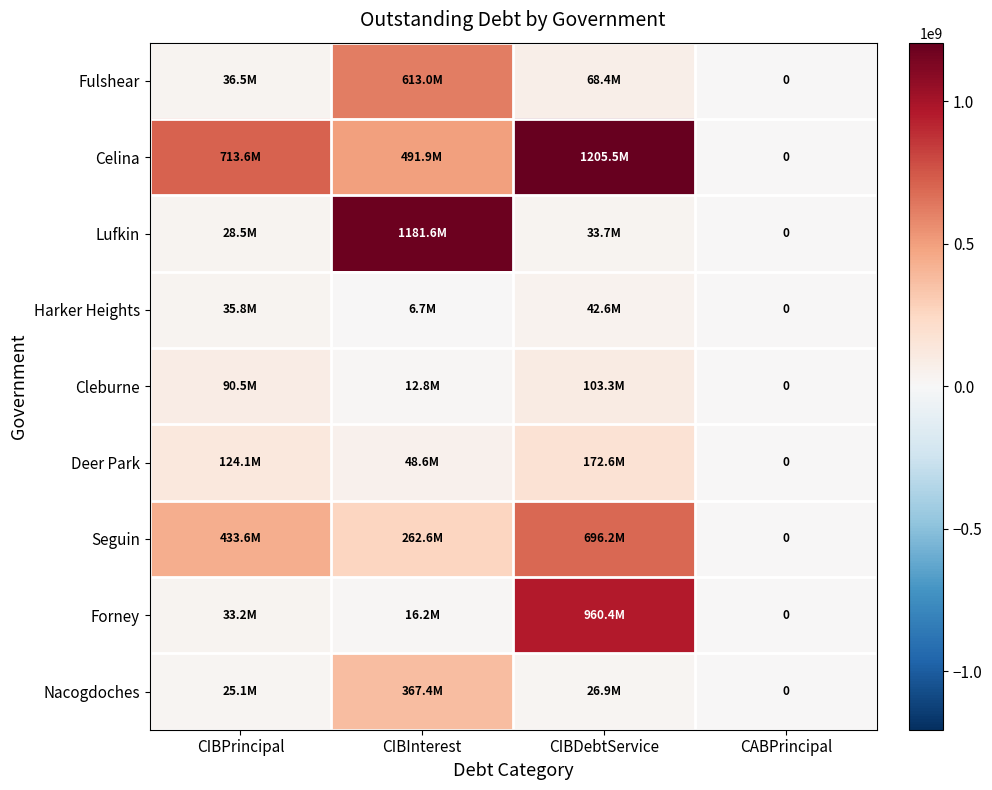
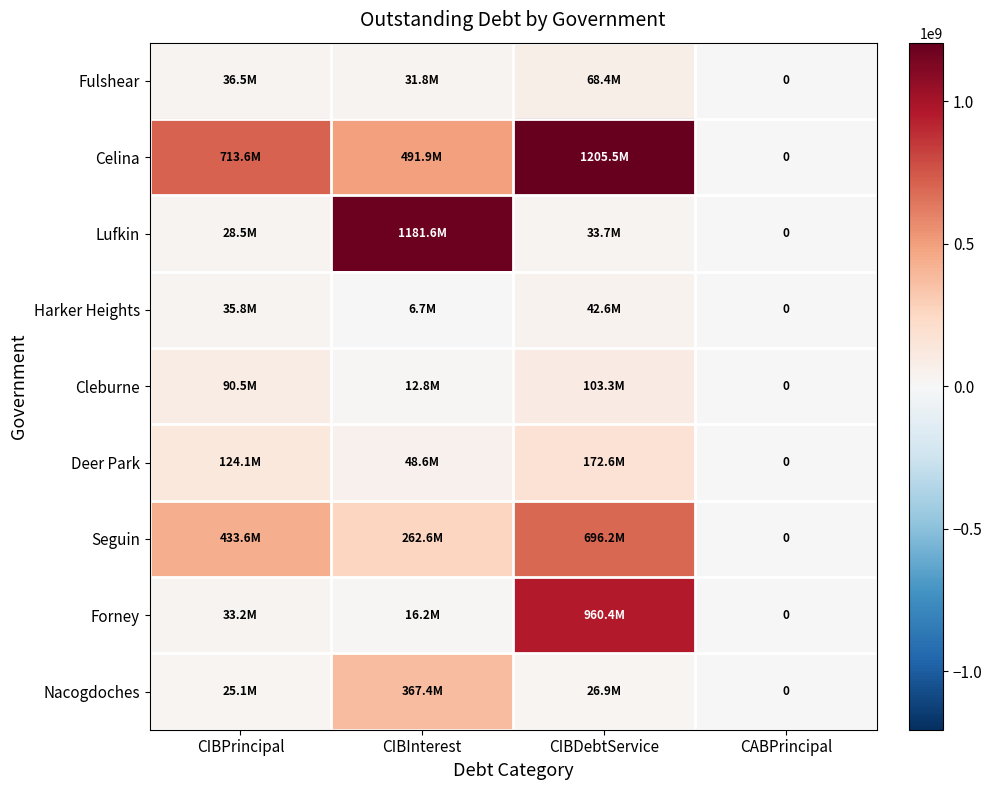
  {
    "Fulshear": {
      "CIBPrincipal": "36.5M",
-     "CIBInterest": "613.0M",
+     "CIBInterest": "31.8M",
      "CIBDebtService": "68.4M",
      "CABPrincipal": "0"
    },
    "Celina": {
      "CIBPrincipal": "713.6M",
      "CIBInterest": "491.9M",
      "CIBDebtService": "1205.5M",
      "CABPrincipal": "0"
    },
    "Lufkin": {
      "CIBPrincipal": "28.5M",
      "CIBInterest": "1181.6M",
      "CIBDebtService": "33.7M",
      "CABPrincipal": "0"
    },
    "Harker Heights": {
      "CIBPrincipal": "35.8M",
      "CIBInterest": "6.7M",
      "CIBDebtService": "42.6M",
      "CABPrincipal": "0"
    },
    "Cleburne": {
      "CIBPrincipal": "90.5M",
      "CIBInterest": "12.8M",
      "CIBDebtService": "103.3M",
      "CABPrincipal": "0"
    },
    "Deer Park": {
      "CIBPrincipal": "124.1M",
      "CIBInterest": "48.6M",
      "CIBDebtService": "172.6M",
      "CABPrincipal": "0"
    },
    "Seguin": {
      "CIBPrincipal": "433.6M",
      "CIBInterest": "262.6M",
      "CIBDebtService": "696.2M",
      "CABPrincipal": "0"
    },
    "Forney": {
      "CIBPrincipal": "33.2M",
      "CIBInterest": "16.2M",
      "CIBDebtService": "960.4M",
      "CABPrincipal": "0"
    },
    "Nacogdoches": {
      "CIBPrincipal": "25.1M",
      "CIBInterest": "367.4M",
      "CIBDebtService": "26.9M",
      "CABPrincipal": "0"
    }
  }
